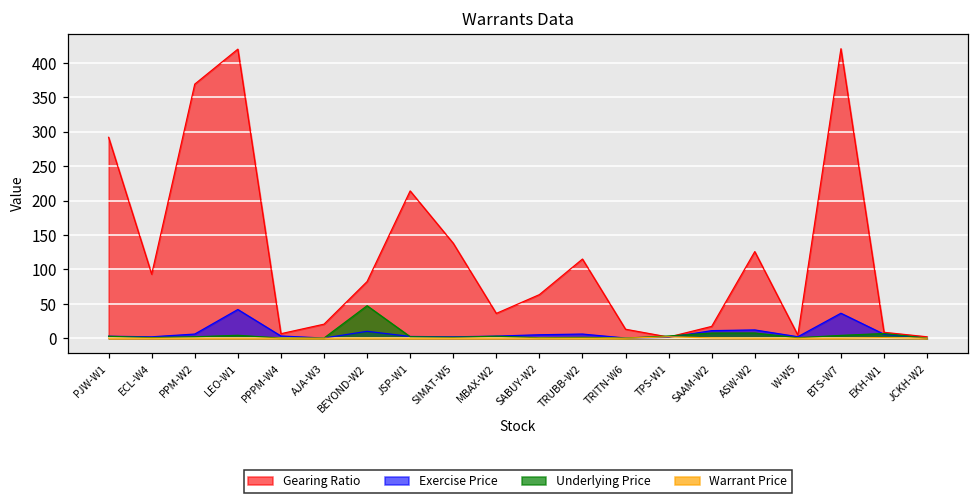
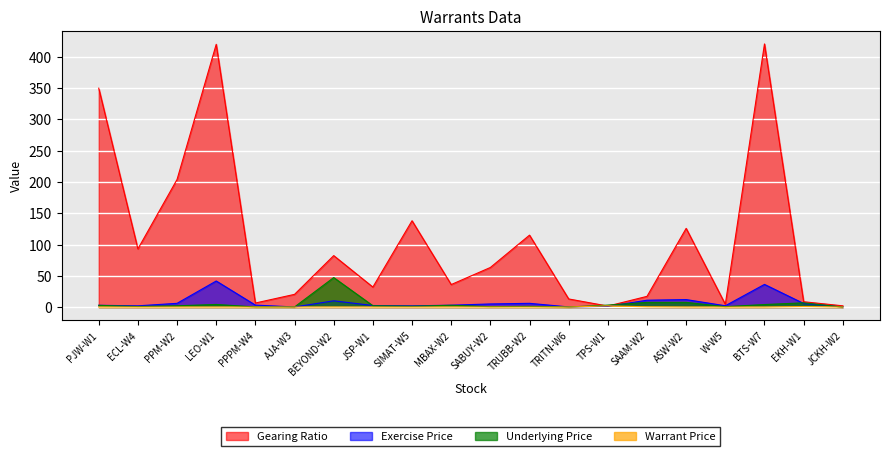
  {
    "Gearing Ratio": {
-     "PJW-W1": 290,
+     "PJW-W1": 350,
      "ECL-W4": 90,
-     "PPM-W2": 370,
+     "PPM-W2": 200,
      "LEO-W1": 420,
      "AJA-W3": 20,
      "BEYOND-W2": 80,
-     "JSP-W1": 210,
+     "JSP-W1": 30,
      "SIMAT-W5": 140,
      "MBAX-W2": 40,
      "SABUY-W2": 60,
      "TRUBB-W2": 120,
      "TRITN-W6": 10,
      "SAAM-W2": 20,
      "ASW-W2": 130,
      "BTS-W7": 420
    },
    "Exercise Price": {
      "LEO-W1": 40,
      "BEYOND-W2": 10,
      "SABUY-W2": 10,
      "TRUBB-W2": 10,
      "ASW-W2": 10,
      "BTS-W7": 40
    },
    "Underlying Price": {
      "LEO-W1": 0,
      "BEYOND-W2": 50,
      "ASW-W2": 10
    },
    "Warrant Price": {
      "LEO-W1": 0,
      "BEYOND-W2": 0,
      "SAAM-W2": 0,
      "ASW-W2": 0,
      "EKH-W1": 0
    }
  }
